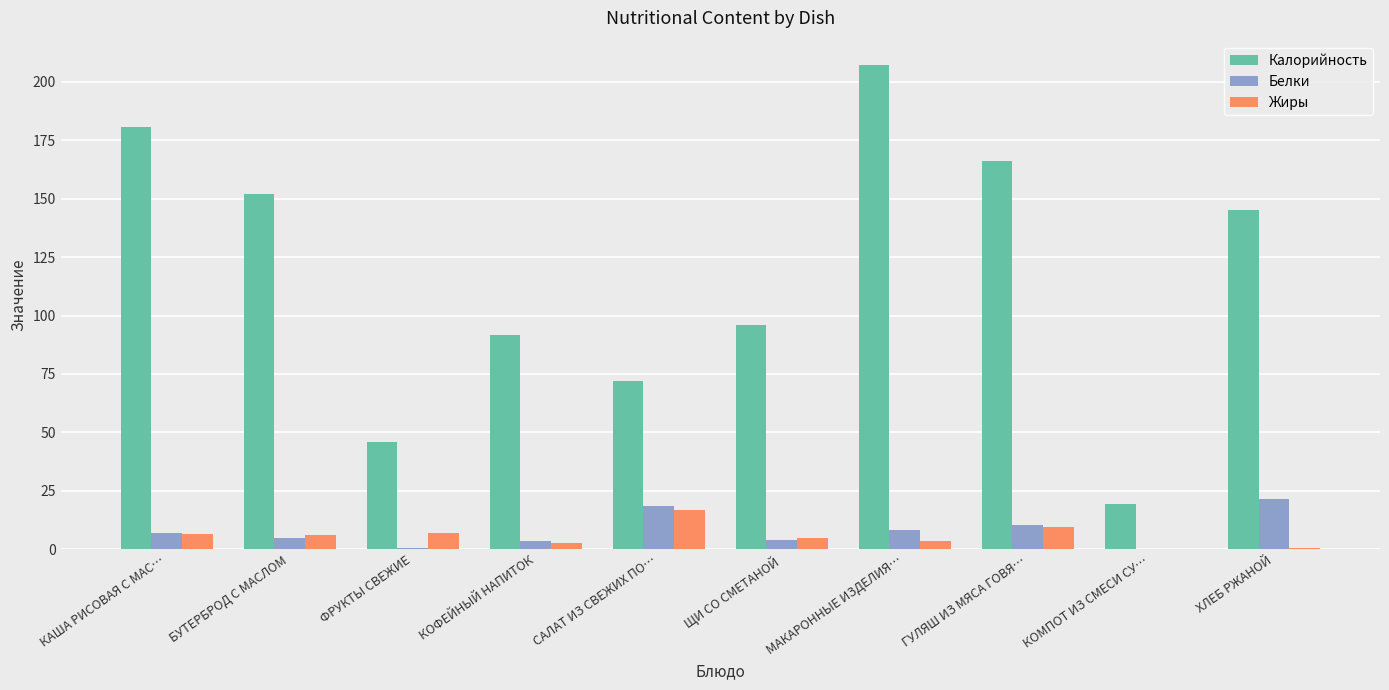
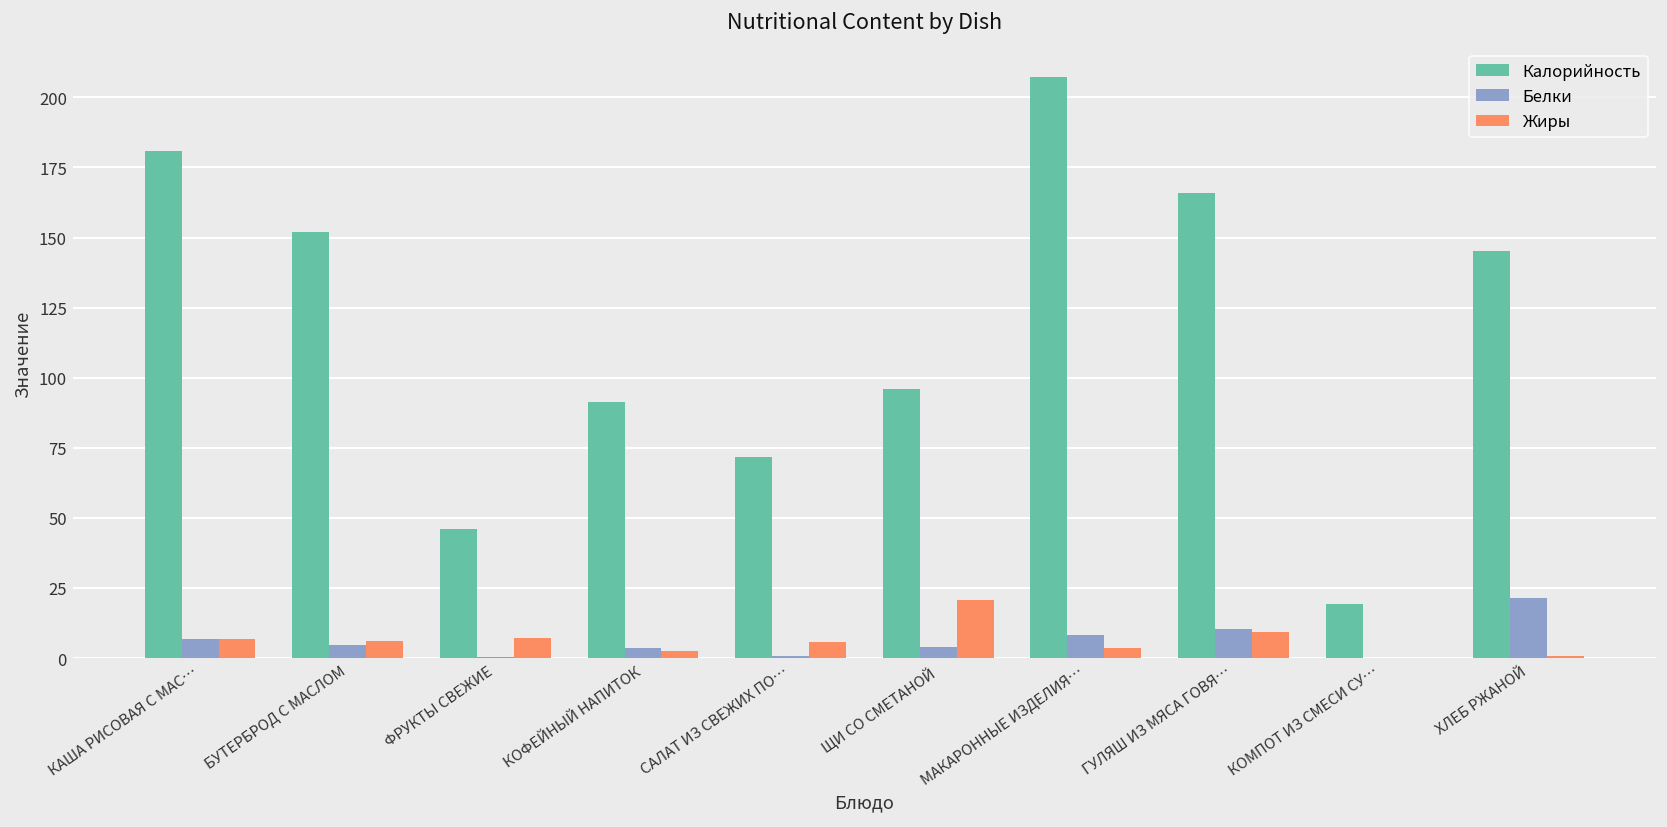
  {
    "Калорийность": {
      "КАША РИСОВАЯ С МАС…": 181,
      "БУТЕРБРОД С МАСЛОМ": 152,
      "ФРУКТЫ СВЕЖИЕ": 46,
      "КОФЕЙНЫЙ НАПИТОК": 92,
      "САЛАТ ИЗ СВЕЖИХ ПО…": 72,
      "ЩИ СО СМЕТАНОЙ": 96,
      "МАКАРОННЫЕ ИЗДЕЛИЯ…": 207,
      "ГУЛЯШ ИЗ МЯСА ГОВЯ…": 166,
      "КОМПОТ ИЗ СМЕСИ СУ…": 19,
      "ХЛЕБ РЖАНОЙ": 145
    },
    "Белки": {
      "КАША РИСОВАЯ С МАС…": 7,
      "БУТЕРБРОД С МАСЛОМ": 5,
      "КОФЕЙНЫЙ НАПИТОК": 4,
-     "САЛАТ ИЗ СВЕЖИХ ПО…": 19,
+     "САЛАТ ИЗ СВЕЖИХ ПО…": 1,
      "ЩИ СО СМЕТАНОЙ": 4,
      "МАКАРОННЫЕ ИЗДЕЛИЯ…": 8,
      "ГУЛЯШ ИЗ МЯСА ГОВЯ…": 10,
      "КОМПОТ ИЗ СМЕСИ СУ…": 0,
      "ХЛЕБ РЖАНОЙ": 22
    },
    "Жиры": {
      "КАША РИСОВАЯ С МАС…": 7,
      "БУТЕРБРОД С МАСЛОМ": 6,
      "ФРУКТЫ СВЕЖИЕ": 7,
      "КОФЕЙНЫЙ НАПИТОК": 3,
-     "САЛАТ ИЗ СВЕЖИХ ПО…": 17,
-     "ЩИ СО СМЕТАНОЙ": 5,
+     "САЛАТ ИЗ СВЕЖИХ ПО…": 6,
+     "ЩИ СО СМЕТАНОЙ": 21,
      "МАКАРОННЫЕ ИЗДЕЛИЯ…": 4,
      "ГУЛЯШ ИЗ МЯСА ГОВЯ…": 9,
      "КОМПОТ ИЗ СМЕСИ СУ…": 0
    }
  }
